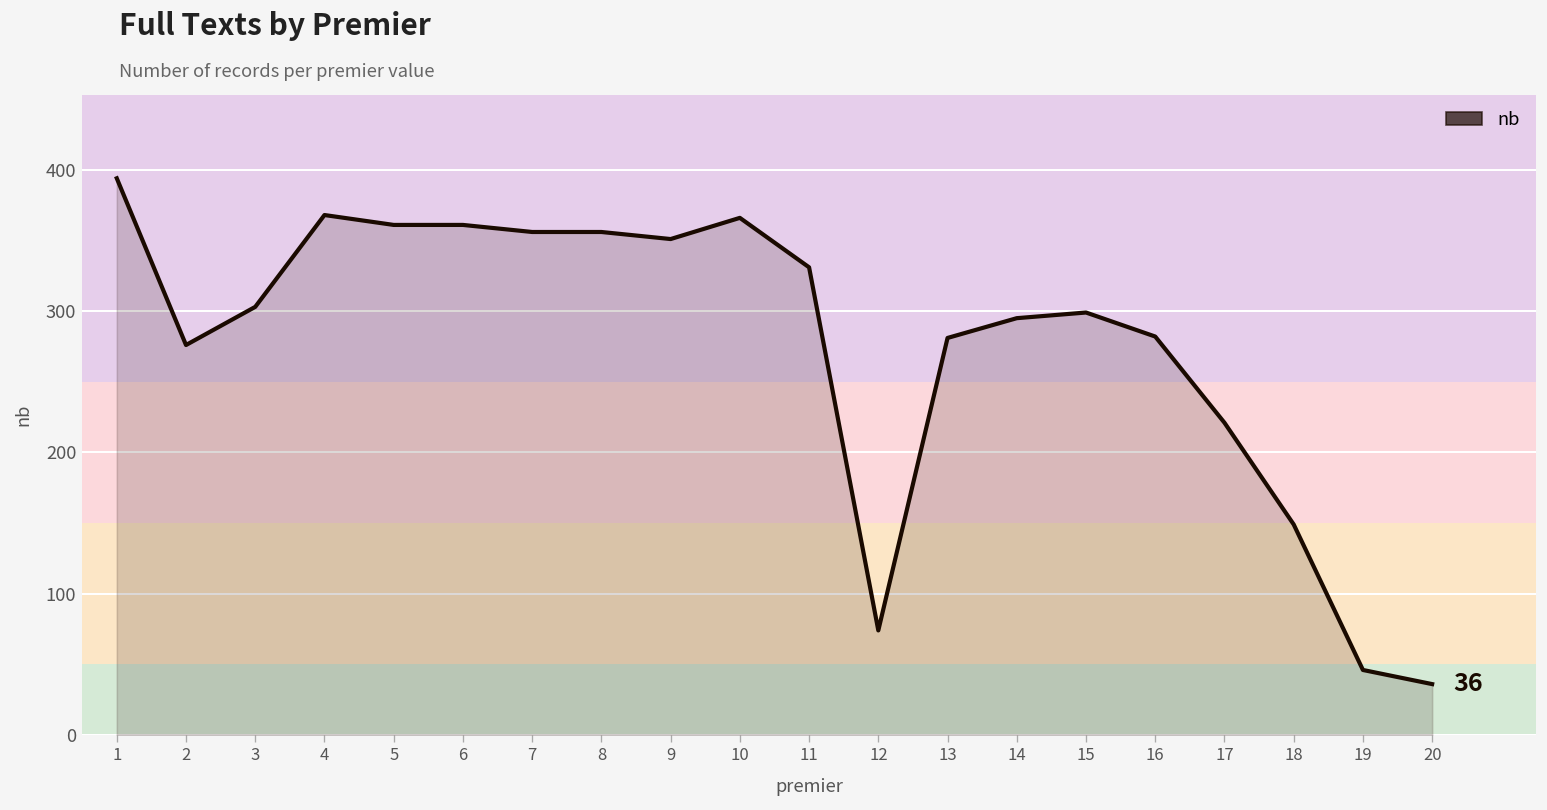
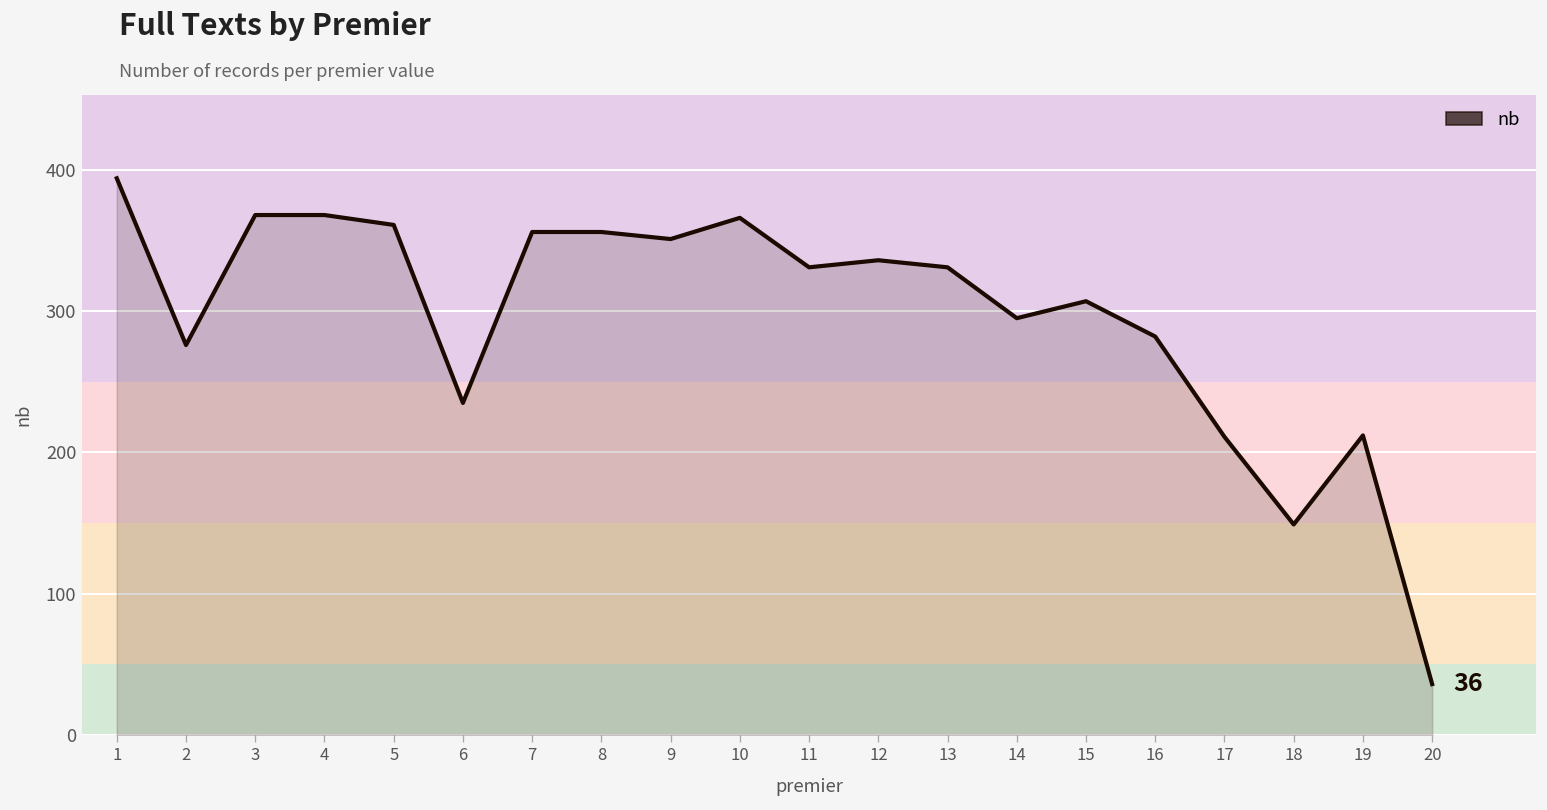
  {
    "1": 394,
    "2": 276,
-   "3": 303,
+   "3": 368,
    "4": 368,
    "5": 361,
-   "6": 361,
+   "6": 235,
    "7": 356,
    "8": 356,
    "9": 351,
    "10": 366,
    "11": 331,
-   "12": 74,
-   "13": 281,
+   "12": 336,
+   "13": 331,
    "14": 295,
-   "15": 299,
+   "15": 307,
    "16": 282,
-   "17": 221,
+   "17": 211,
    "18": 149,
-   "19": 46
+   "19": 212
  }
